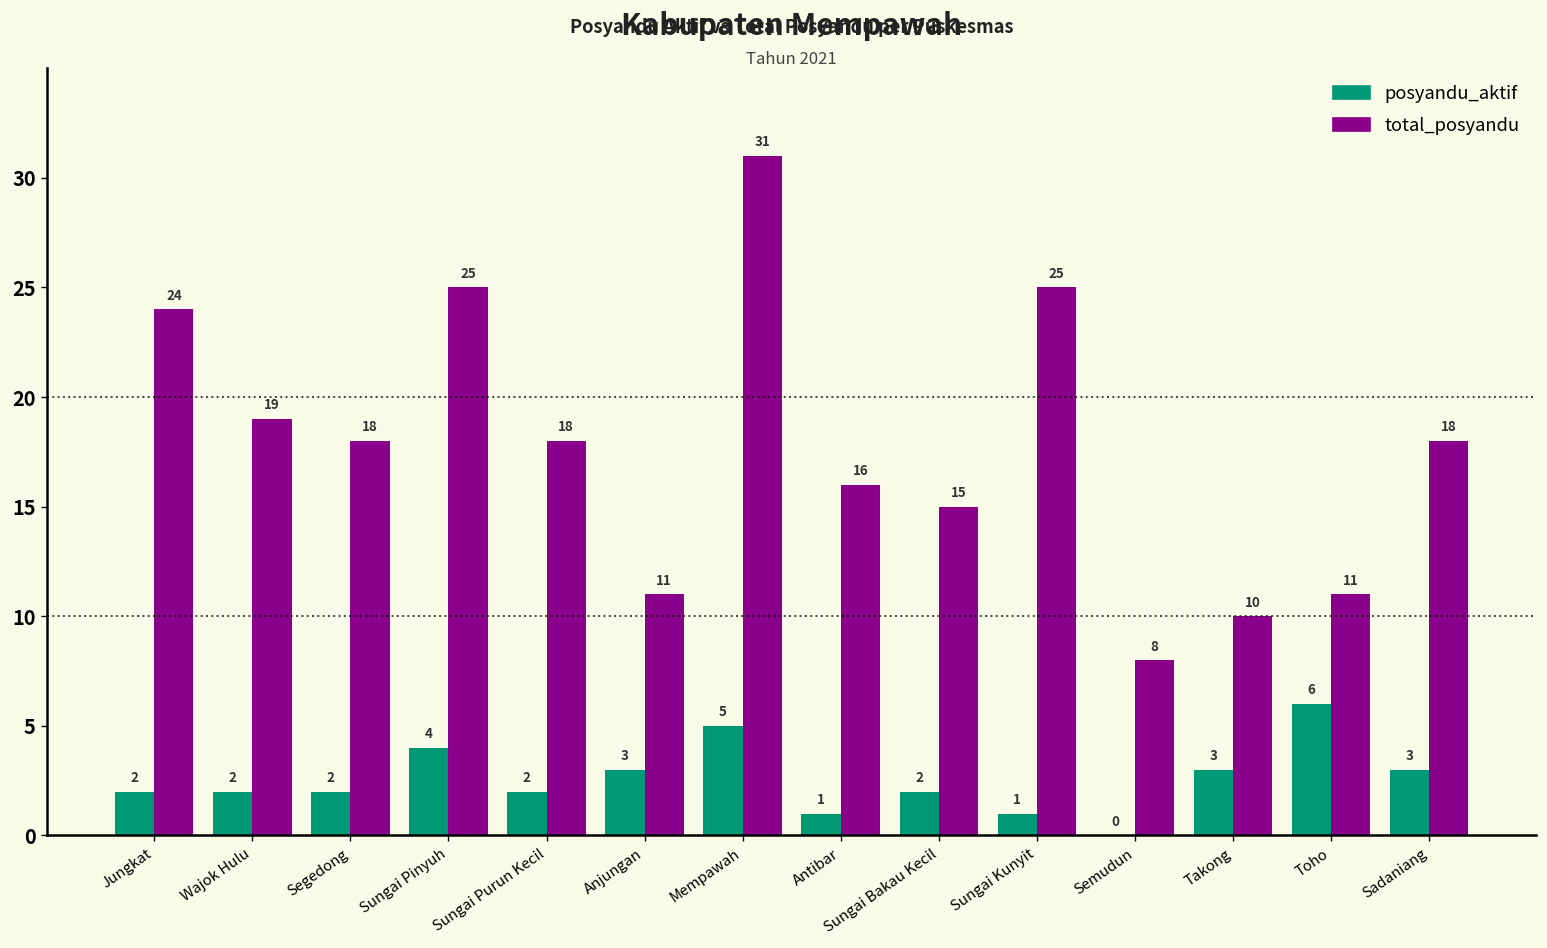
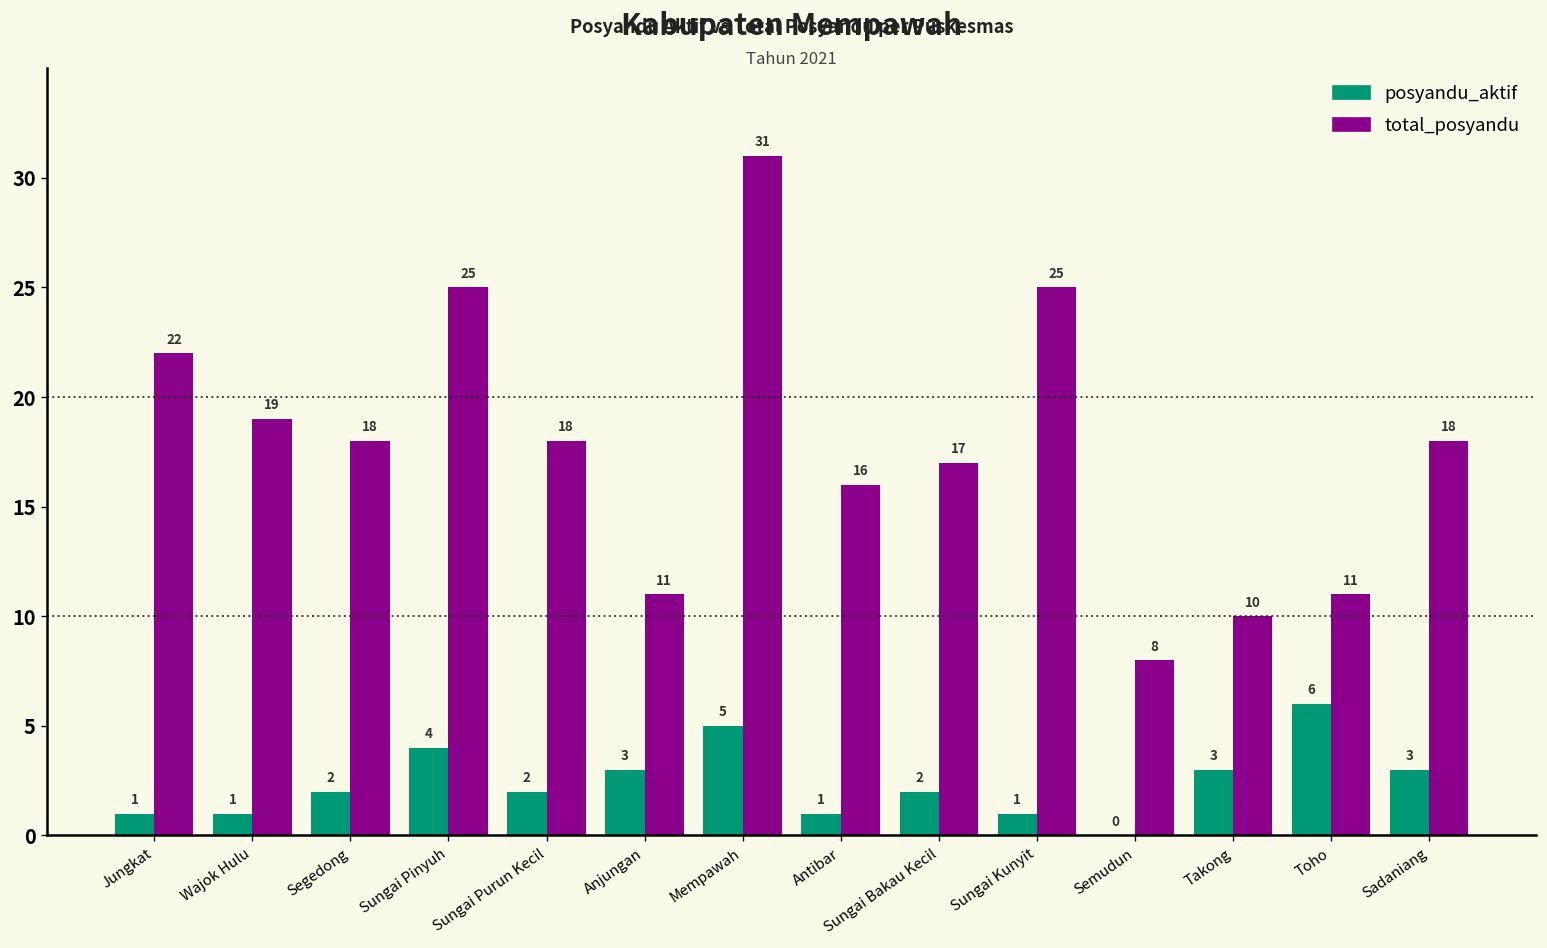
  {
    "posyandu_aktif": {
-     "Jungkat": 2,
-     "Wajok Hulu": 2,
+     "Jungkat": 1,
+     "Wajok Hulu": 1,
      "Segedong": 2,
      "Sungai Pinyuh": 4,
      "Sungai Purun Kecil": 2,
      "Anjungan": 3,
      "Mempawah": 5,
      "Antibar": 1,
      "Sungai Bakau Kecil": 2,
      "Sungai Kunyit": 1,
      "Semudun": 0,
      "Takong": 3,
      "Toho": 6,
      "Sadaniang": 3
    },
    "total_posyandu": {
-     "Jungkat": 24,
+     "Jungkat": 22,
      "Wajok Hulu": 19,
      "Segedong": 18,
      "Sungai Pinyuh": 25,
      "Sungai Purun Kecil": 18,
      "Anjungan": 11,
      "Mempawah": 31,
      "Antibar": 16,
-     "Sungai Bakau Kecil": 15,
+     "Sungai Bakau Kecil": 17,
      "Sungai Kunyit": 25,
      "Semudun": 8,
      "Takong": 10,
      "Toho": 11,
      "Sadaniang": 18
    }
  }
